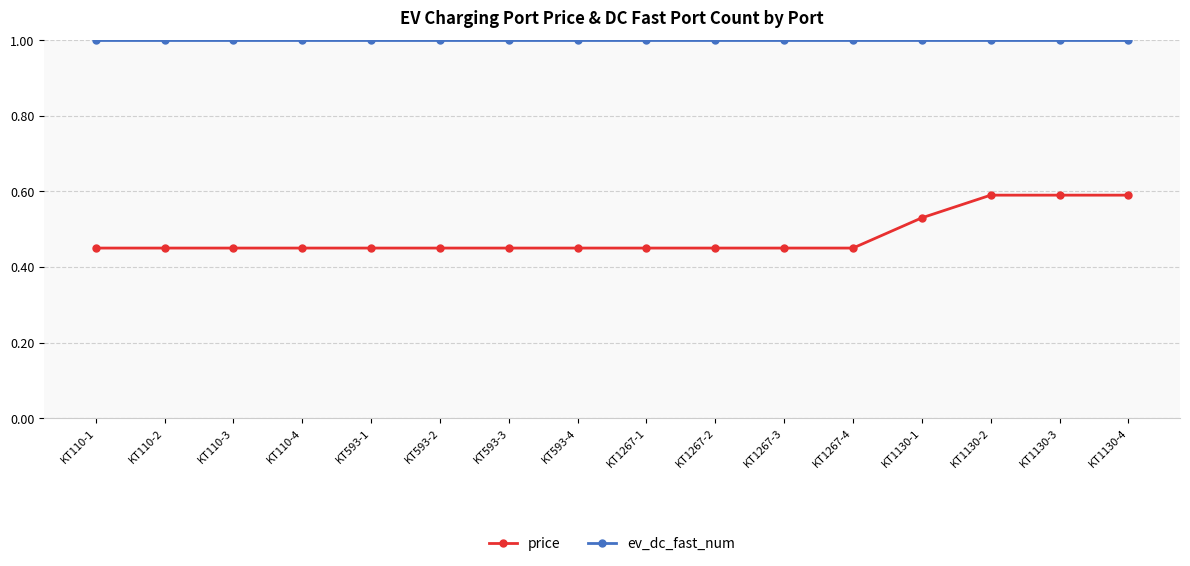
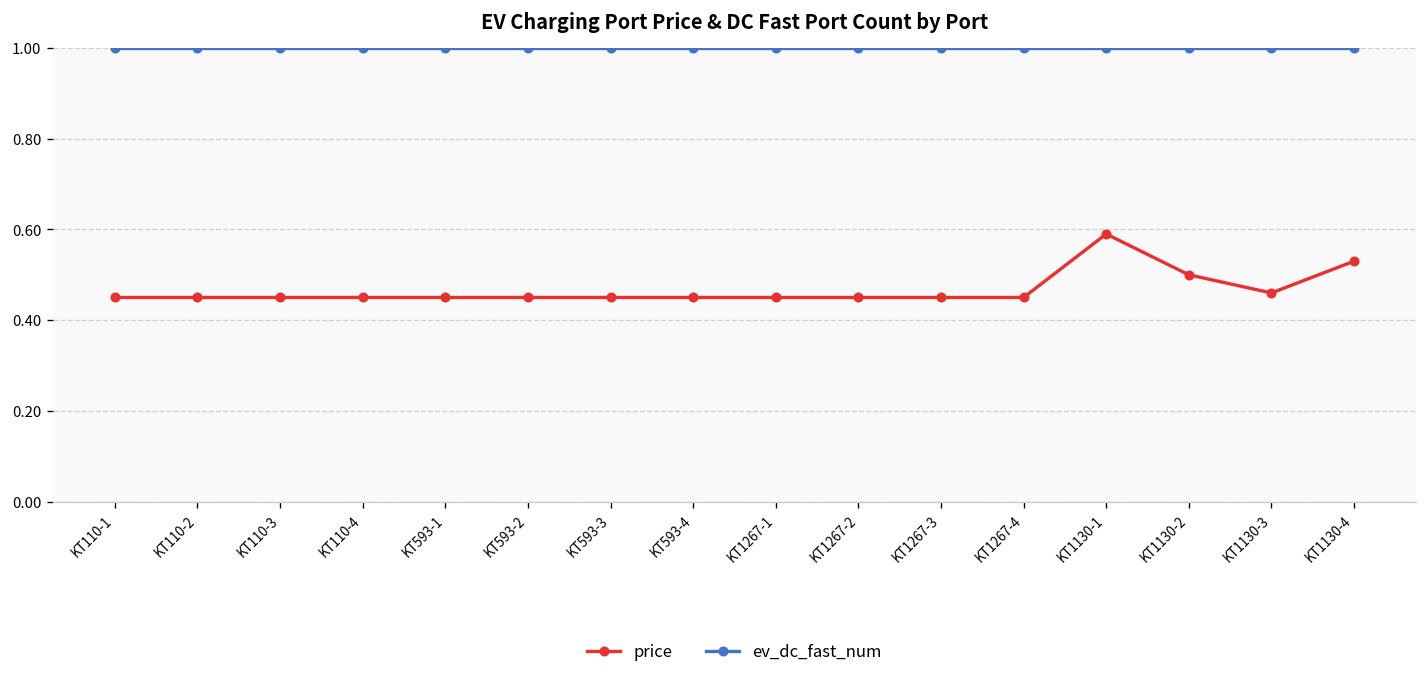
  {
    "price": {
      "KT110-1": 0.45,
      "KT110-2": 0.45,
      "KT110-3": 0.45,
      "KT110-4": 0.45,
      "KT593-1": 0.45,
      "KT593-2": 0.45,
      "KT593-3": 0.45,
      "KT593-4": 0.45,
      "KT1267-1": 0.45,
      "KT1267-2": 0.45,
      "KT1267-3": 0.45,
      "KT1267-4": 0.45,
-     "KT1130-1": 0.53,
-     "KT1130-2": 0.59,
-     "KT1130-3": 0.59,
-     "KT1130-4": 0.59
+     "KT1130-1": 0.59,
+     "KT1130-2": 0.50,
+     "KT1130-3": 0.46,
+     "KT1130-4": 0.53
    },
    "ev_dc_fast_num": {
      "KT110-1": 1.00,
      "KT110-2": 1.00,
      "KT110-3": 1.00,
      "KT110-4": 1.00,
      "KT593-1": 1.00,
      "KT593-2": 1.00,
      "KT593-3": 1.00,
      "KT593-4": 1.00,
      "KT1267-1": 1.00,
      "KT1267-2": 1.00,
      "KT1267-3": 1.00,
      "KT1267-4": 1.00,
      "KT1130-1": 1.00,
      "KT1130-2": 1.00,
      "KT1130-3": 1.00,
      "KT1130-4": 1.00
    }
  }
